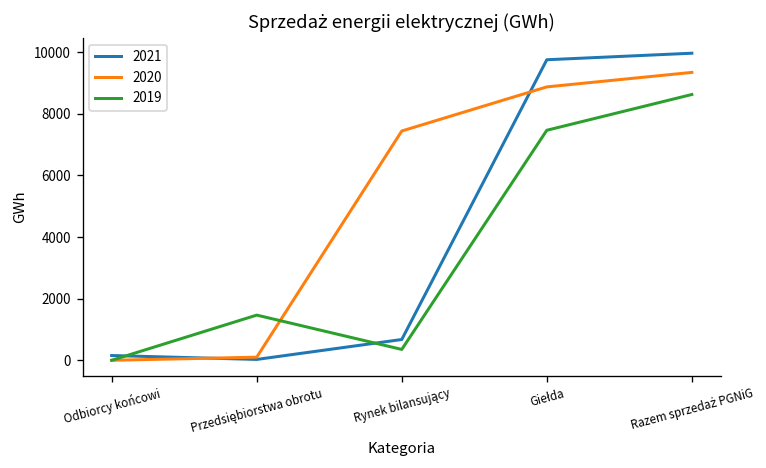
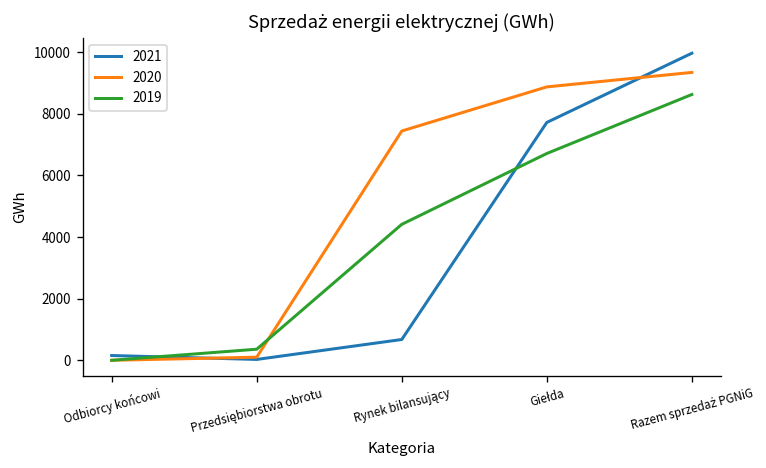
  {
    "2021": {
      "Odbiorcy końcowi": 200,
      "Rynek bilansujący": 700,
-     "Giełda": 9800,
+     "Giełda": 7700,
      "Razem sprzedaż PGNiG": 10000
    },
    "2020": {
      "Rynek bilansujący": 7400,
      "Giełda": 8900,
      "Razem sprzedaż PGNiG": 9300
    },
    "2019": {
-     "Przedsiębiorstwa obrotu": 1500,
-     "Rynek bilansujący": 400,
-     "Giełda": 7500,
+     "Przedsiębiorstwa obrotu": 400,
+     "Rynek bilansujący": 4400,
+     "Giełda": 6700,
      "Razem sprzedaż PGNiG": 8600
    }
  }
